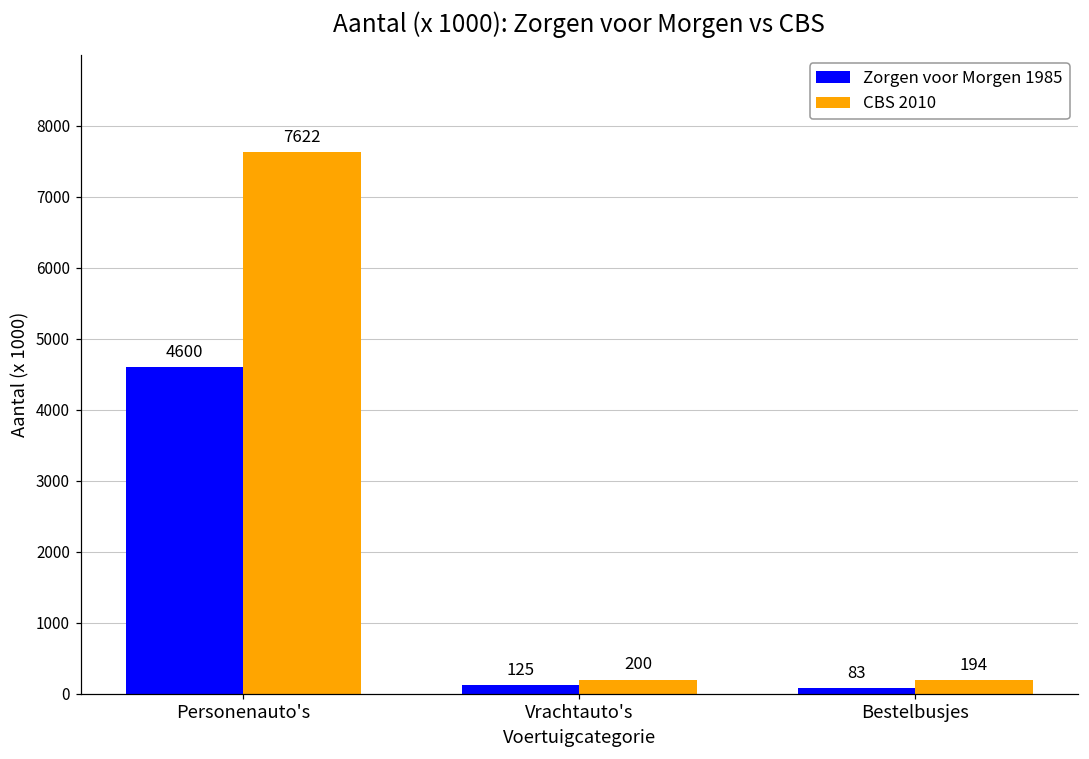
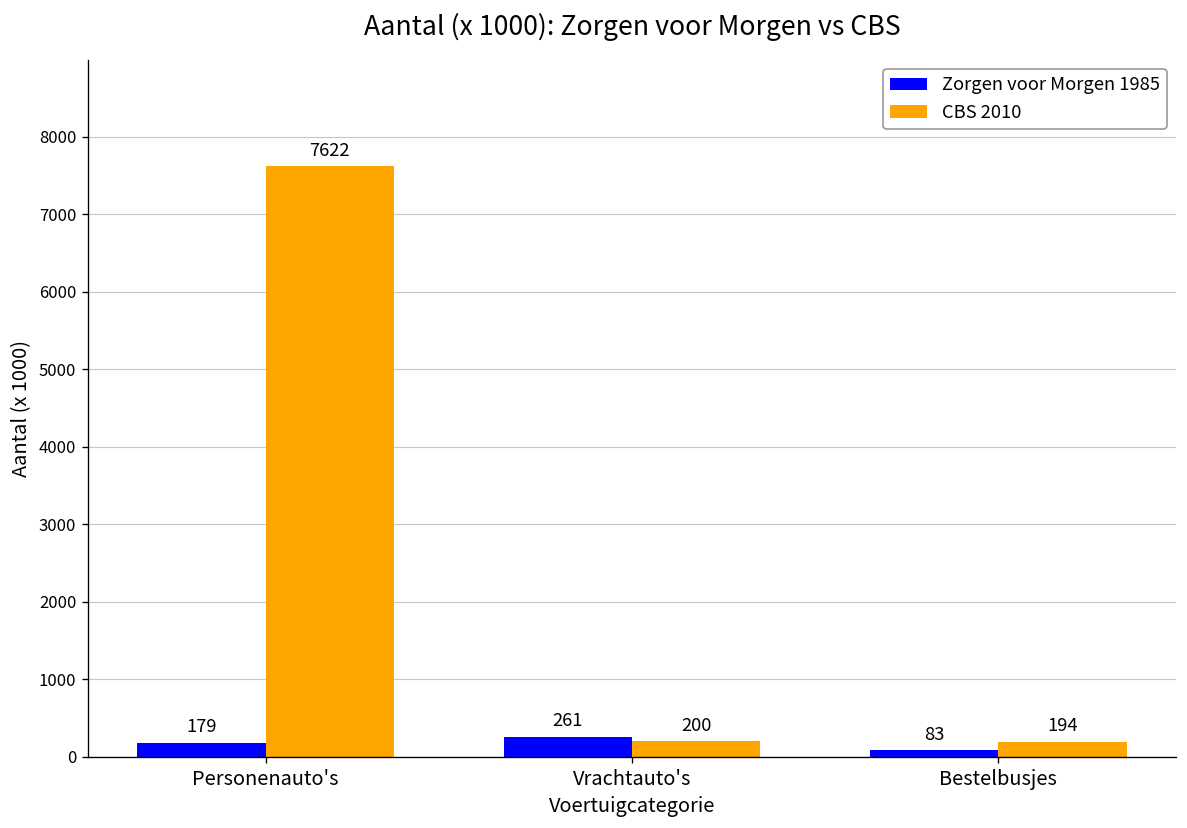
  {
    "Zorgen voor Morgen 1985": {
-     "Personenauto's": 4600,
-     "Vrachtauto's": 125,
+     "Personenauto's": 179,
+     "Vrachtauto's": 261,
      "Bestelbusjes": 83
    },
    "CBS 2010": {
      "Personenauto's": 7622,
      "Vrachtauto's": 200,
      "Bestelbusjes": 194
    }
  }
